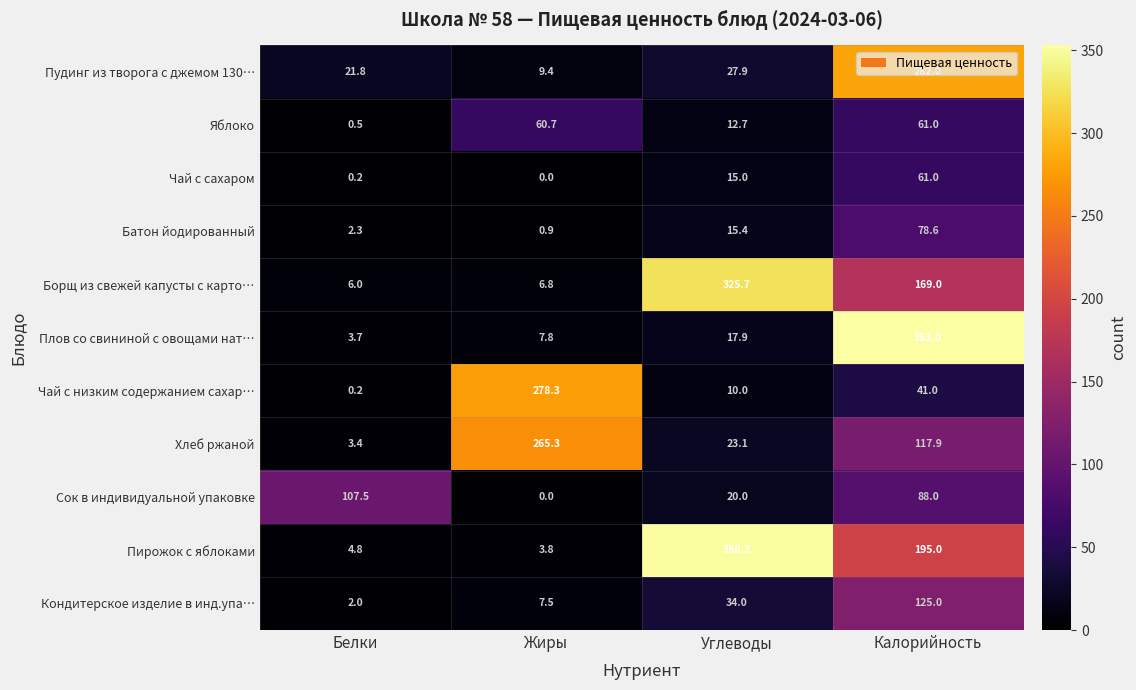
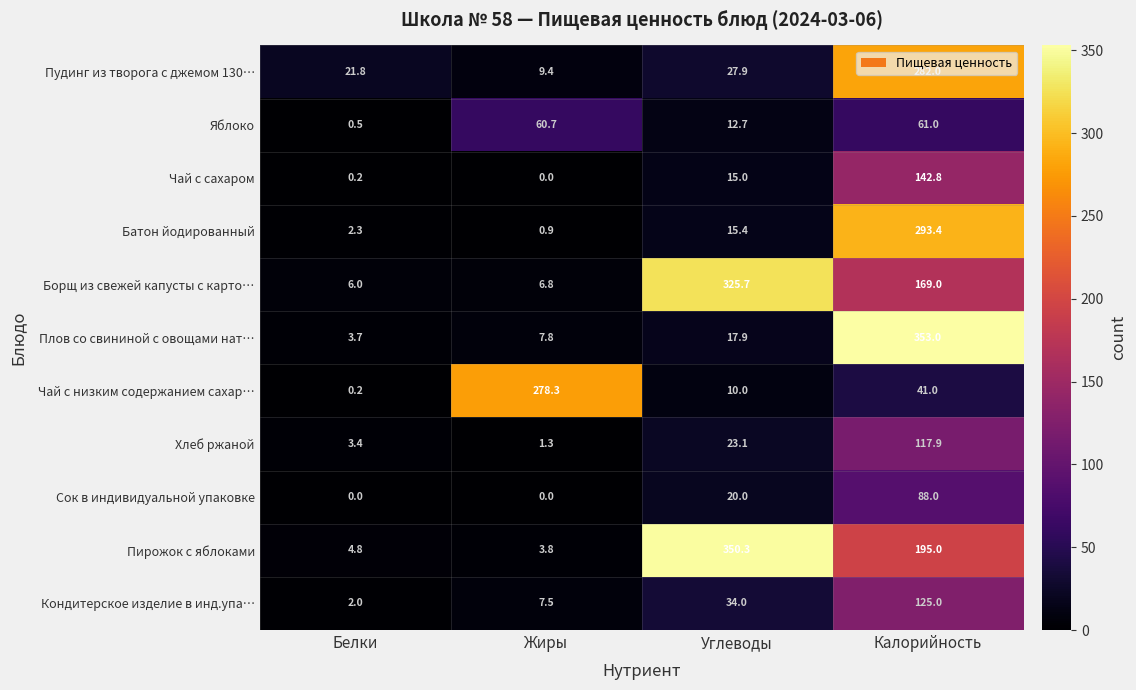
  {
    "Пудинг из творога с джемом 130…": {
      "Белки": 21.8,
      "Жиры": 9.4,
      "Углеводы": 27.9
    },
    "Яблоко": {
      "Белки": 0.5,
      "Жиры": 60.7,
      "Углеводы": 12.7,
      "Калорийность": 61.0
    },
    "Чай с сахаром": {
      "Белки": 0.2,
      "Жиры": 0.0,
      "Углеводы": 15.0,
-     "Калорийность": 61.0
+     "Калорийность": 142.8
    },
    "Батон йодированный": {
      "Белки": 2.3,
      "Жиры": 0.9,
      "Углеводы": 15.4,
-     "Калорийность": 78.6
+     "Калорийность": 293.4
    },
    "Борщ из свежей капусты с карто…": {
      "Белки": 6.0,
      "Жиры": 6.8,
      "Углеводы": 325.7,
      "Калорийность": 169.0
    },
    "Плов со свининой с овощами нат…": {
      "Белки": 3.7,
      "Жиры": 7.8,
      "Углеводы": 17.9,
      "Калорийность": 353.0
    },
    "Чай с низким содержанием сахар…": {
      "Белки": 0.2,
      "Жиры": 278.3,
      "Углеводы": 10.0,
      "Калорийность": 41.0
    },
    "Хлеб ржаной": {
      "Белки": 3.4,
-     "Жиры": 265.3,
+     "Жиры": 1.3,
      "Углеводы": 23.1,
      "Калорийность": 117.9
    },
    "Сок в индивидуальной упаковке": {
-     "Белки": 107.5,
+     "Белки": 0.0,
      "Жиры": 0.0,
      "Углеводы": 20.0,
      "Калорийность": 88.0
    },
    "Пирожок с яблоками": {
      "Белки": 4.8,
      "Жиры": 3.8,
      "Углеводы": 350.3,
      "Калорийность": 195.0
    },
    "Кондитерское изделие в инд.упа…": {
      "Белки": 2.0,
      "Жиры": 7.5,
      "Углеводы": 34.0,
      "Калорийность": 125.0
    }
  }
